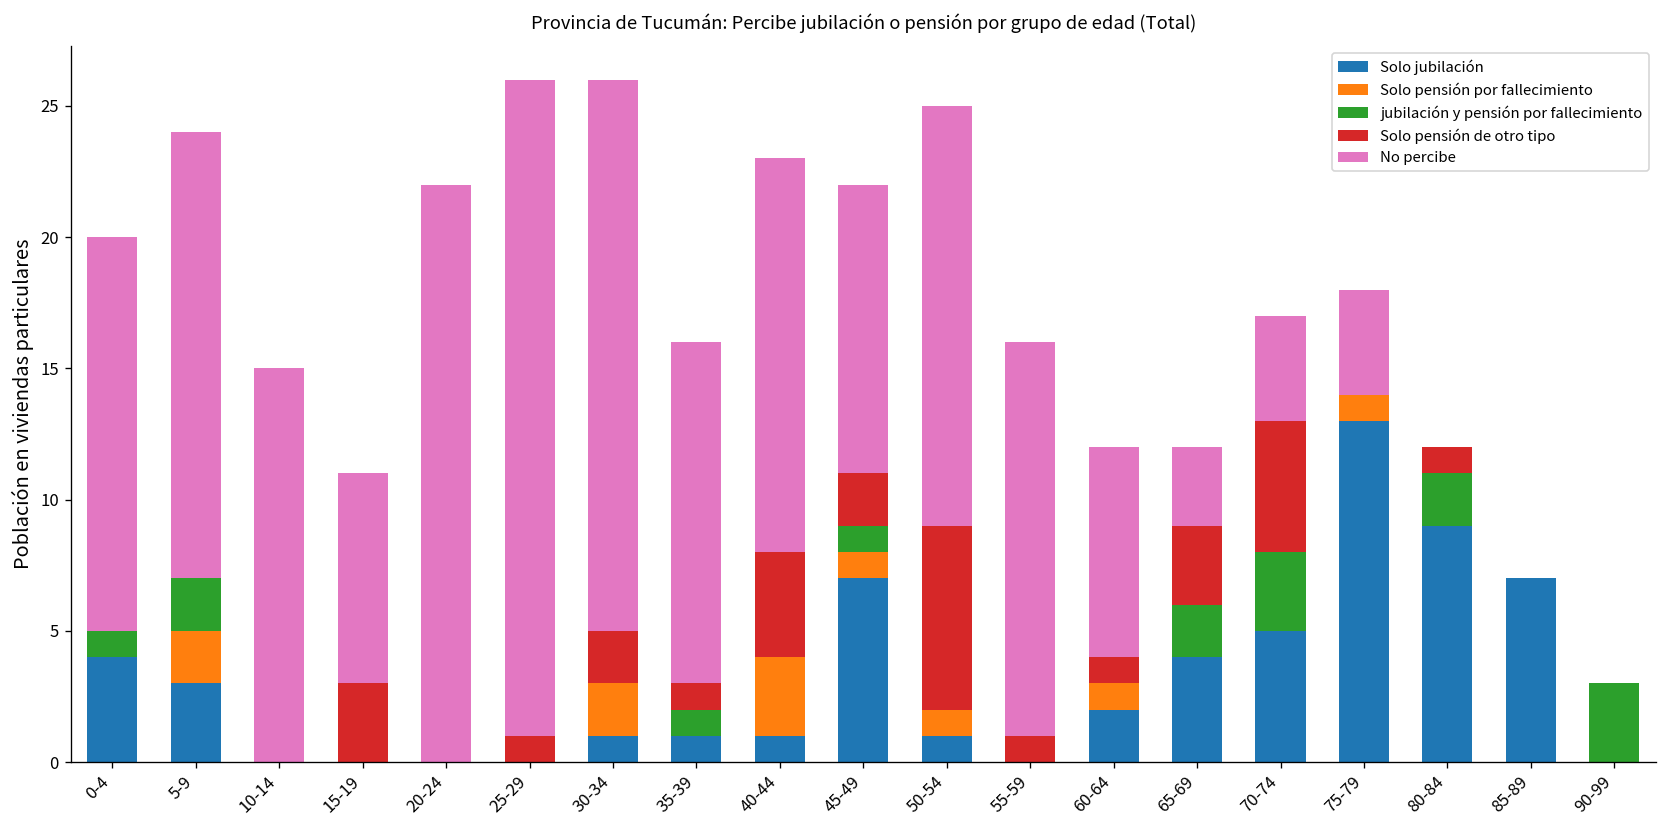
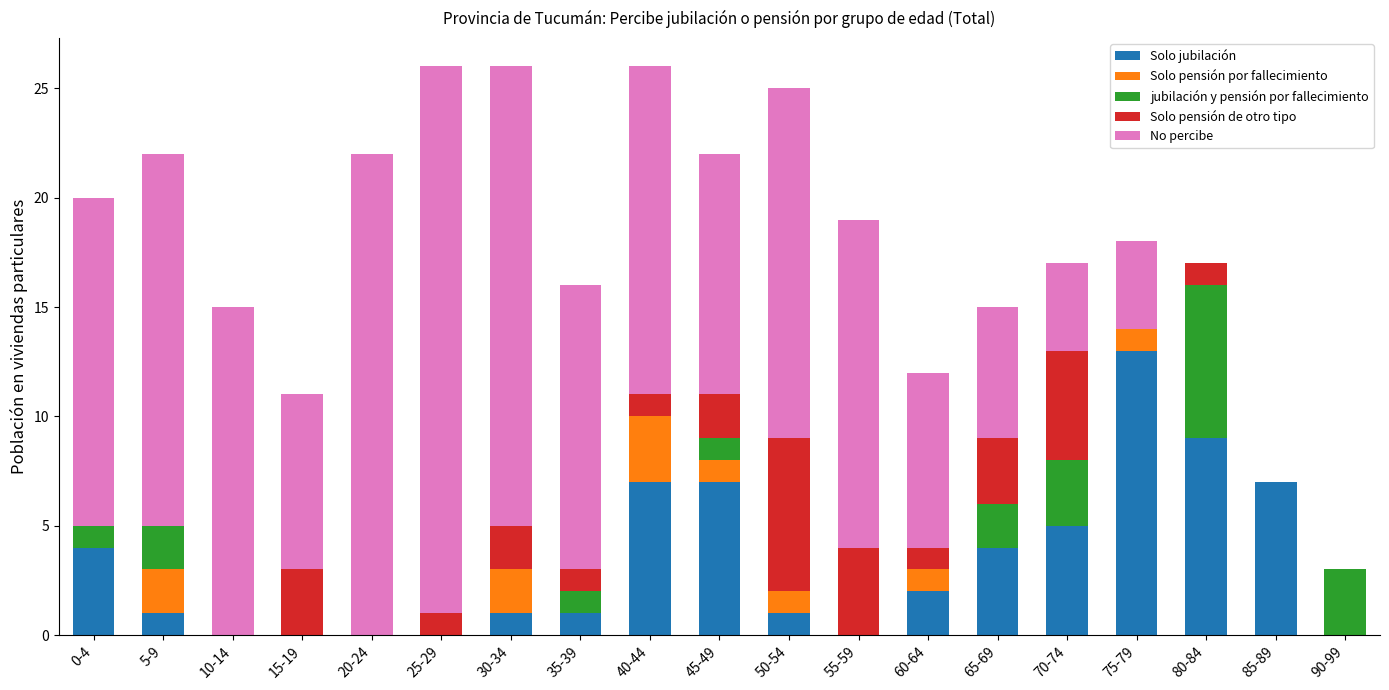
  {
    "Solo jubilación": {
      "0-4": 4,
-     "5-9": 3,
+     "5-9": 1,
      "10-14": 0,
      "15-19": 0,
      "20-24": 0,
      "25-29": 0,
      "30-34": 1,
      "35-39": 1,
-     "40-44": 1,
+     "40-44": 7,
      "45-49": 7,
      "50-54": 1,
      "55-59": 0,
      "60-64": 2,
      "65-69": 4,
      "70-74": 5,
      "75-79": 13,
      "80-84": 9,
      "85-89": 7,
      "90-99": 0
    },
    "Solo pensión por fallecimiento": {
      "0-4": 0,
      "5-9": 2,
      "10-14": 0,
      "15-19": 0,
      "20-24": 0,
      "25-29": 0,
      "30-34": 2,
      "35-39": 0,
      "40-44": 3,
      "45-49": 1,
      "50-54": 1,
      "55-59": 0,
      "60-64": 1,
      "65-69": 0,
      "70-74": 0,
      "75-79": 1,
      "80-84": 0,
      "85-89": 0,
      "90-99": 0
    },
    "jubilación y pensión por fallecimiento": {
      "0-4": 1,
      "5-9": 2,
      "10-14": 0,
      "15-19": 0,
      "20-24": 0,
      "25-29": 0,
      "30-34": 0,
      "35-39": 1,
      "40-44": 0,
      "45-49": 1,
      "50-54": 0,
      "55-59": 0,
      "60-64": 0,
      "65-69": 2,
      "70-74": 3,
      "75-79": 0,
-     "80-84": 2,
+     "80-84": 7,
      "85-89": 0,
      "90-99": 3
    },
    "Solo pensión de otro tipo": {
      "0-4": 0,
      "5-9": 0,
      "10-14": 0,
      "15-19": 3,
      "20-24": 0,
      "25-29": 1,
      "30-34": 2,
      "35-39": 1,
-     "40-44": 4,
+     "40-44": 1,
      "45-49": 2,
      "50-54": 7,
-     "55-59": 1,
+     "55-59": 4,
      "60-64": 1,
      "65-69": 3,
      "70-74": 5,
      "75-79": 0,
      "80-84": 1,
      "85-89": 0,
      "90-99": 0
    },
    "No percibe": {
      "0-4": 15,
      "5-9": 17,
      "10-14": 15,
      "15-19": 8,
      "20-24": 22,
      "25-29": 25,
      "30-34": 21,
      "35-39": 13,
      "40-44": 15,
      "45-49": 11,
      "50-54": 16,
      "55-59": 15,
      "60-64": 8,
-     "65-69": 3,
+     "65-69": 6,
      "70-74": 4,
      "75-79": 4,
      "80-84": 0,
      "85-89": 0,
      "90-99": 0
    }
  }
